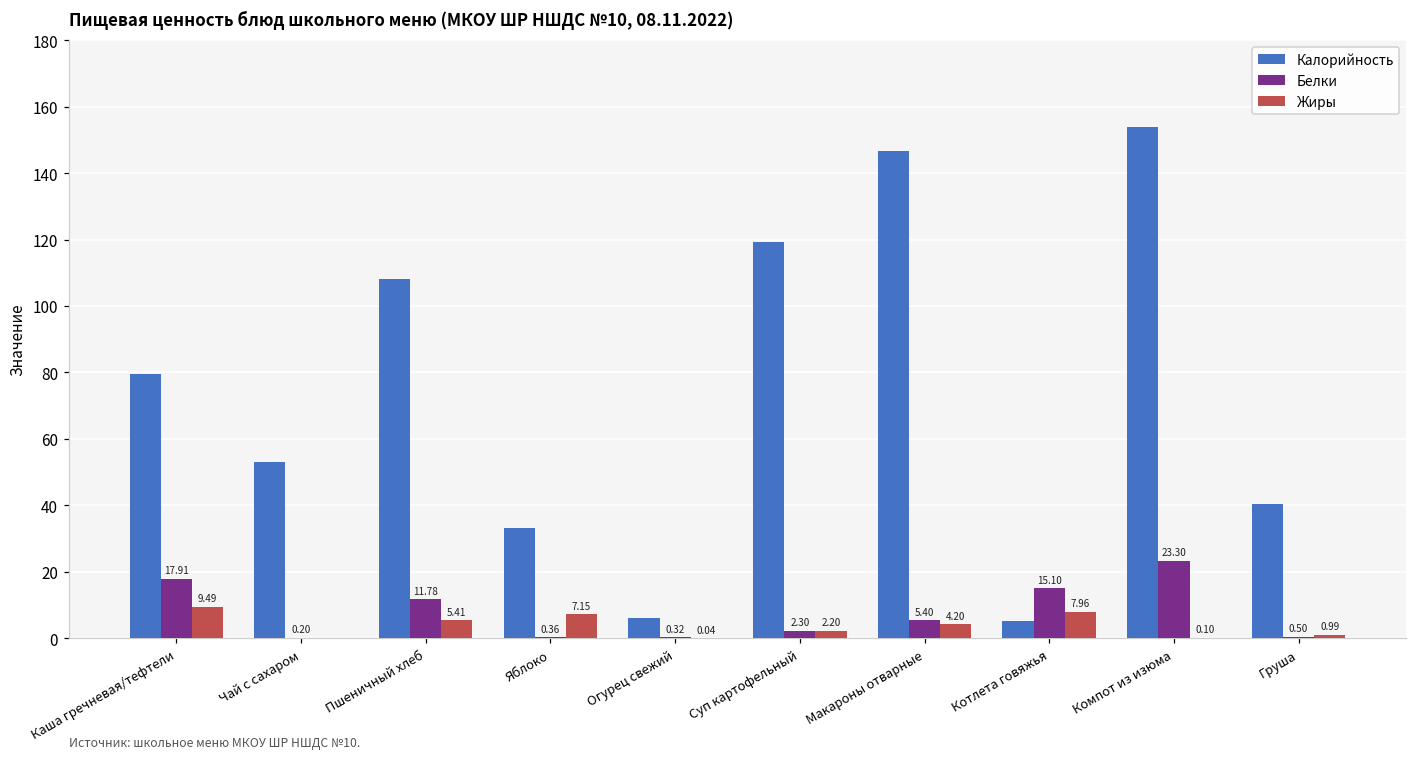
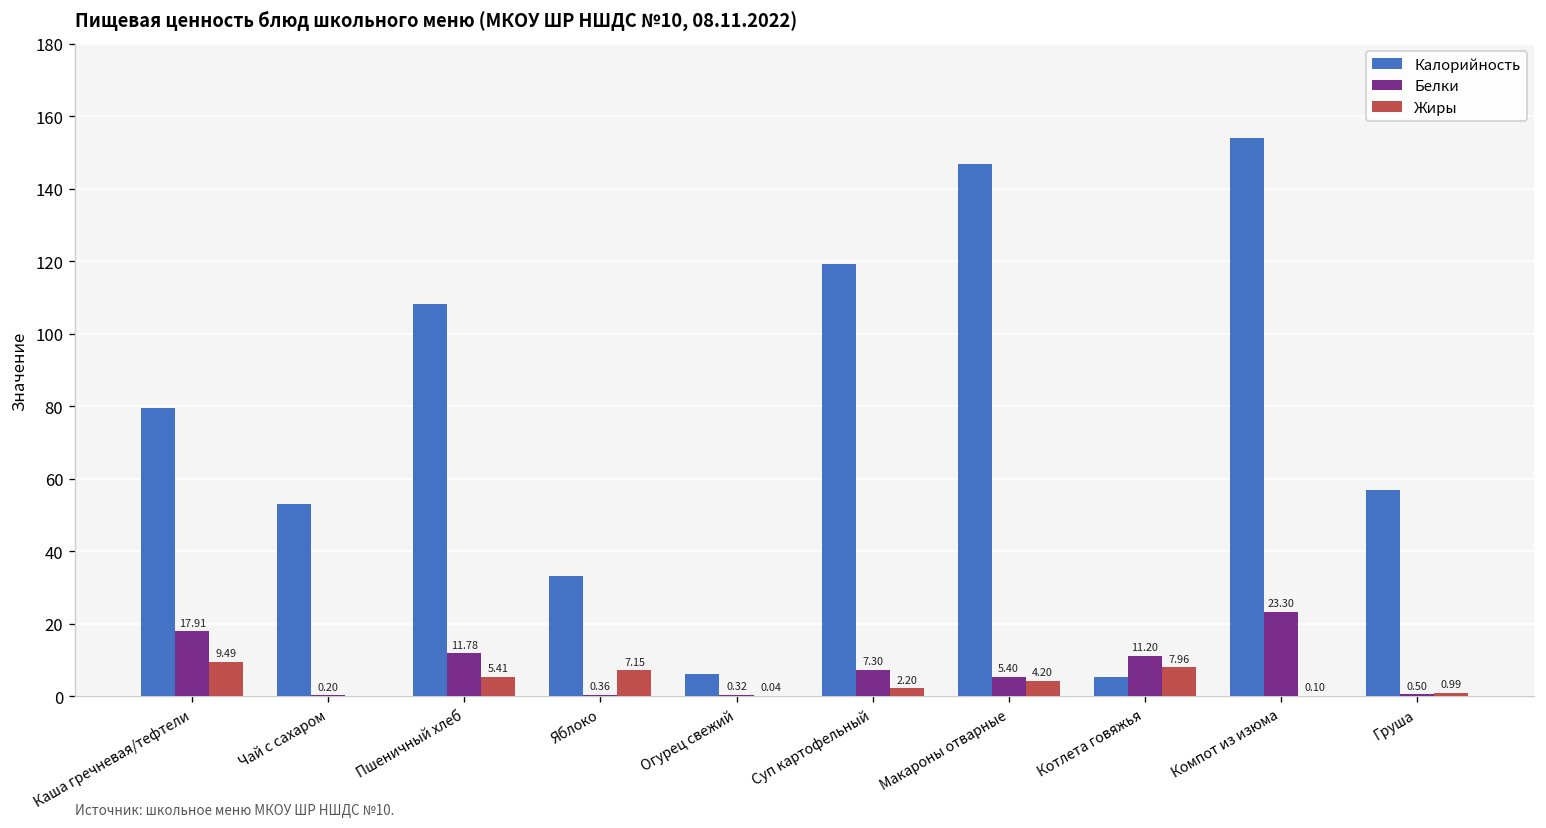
  {
    "Калорийность": {
      "Каша гречневая/тефтели": 79,
      "Чай с сахаром": 53,
      "Пшеничный хлеб": 108,
      "Яблоко": 33,
      "Огурец свежий": 6,
      "Суп картофельный": 119,
      "Макароны отварные": 147,
      "Котлета говяжья": 5,
      "Компот из изюма": 154,
-     "Груша": 40
+     "Груша": 57
    },
    "Белки": {
      "Каша гречневая/тефтели": 17.91,
      "Чай с сахаром": 0.20,
      "Пшеничный хлеб": 11.78,
      "Яблоко": 0.36,
      "Огурец свежий": 0.32,
-     "Суп картофельный": 2.30,
+     "Суп картофельный": 7.30,
      "Макароны отварные": 5.40,
-     "Котлета говяжья": 15.10,
+     "Котлета говяжья": 11.20,
      "Компот из изюма": 23.30,
      "Груша": 0.50
    },
    "Жиры": {
      "Каша гречневая/тефтели": 9.49,
      "Пшеничный хлеб": 5.41,
      "Яблоко": 7.15,
      "Огурец свежий": 0.04,
      "Суп картофельный": 2.20,
      "Макароны отварные": 4.20,
      "Котлета говяжья": 7.96,
      "Компот из изюма": 0.10,
      "Груша": 0.99
    }
  }
